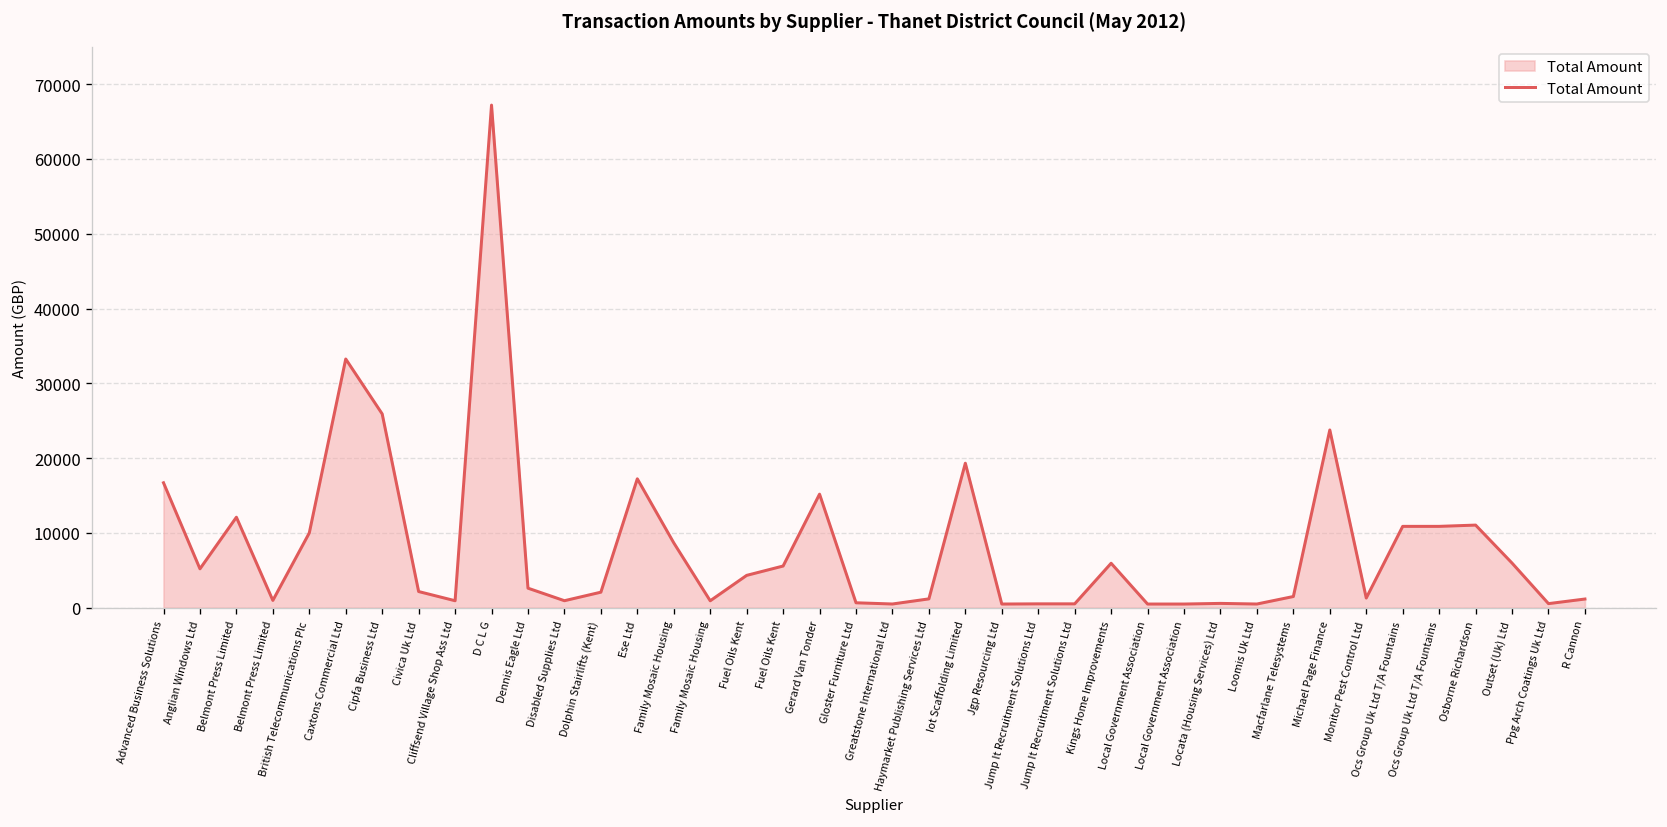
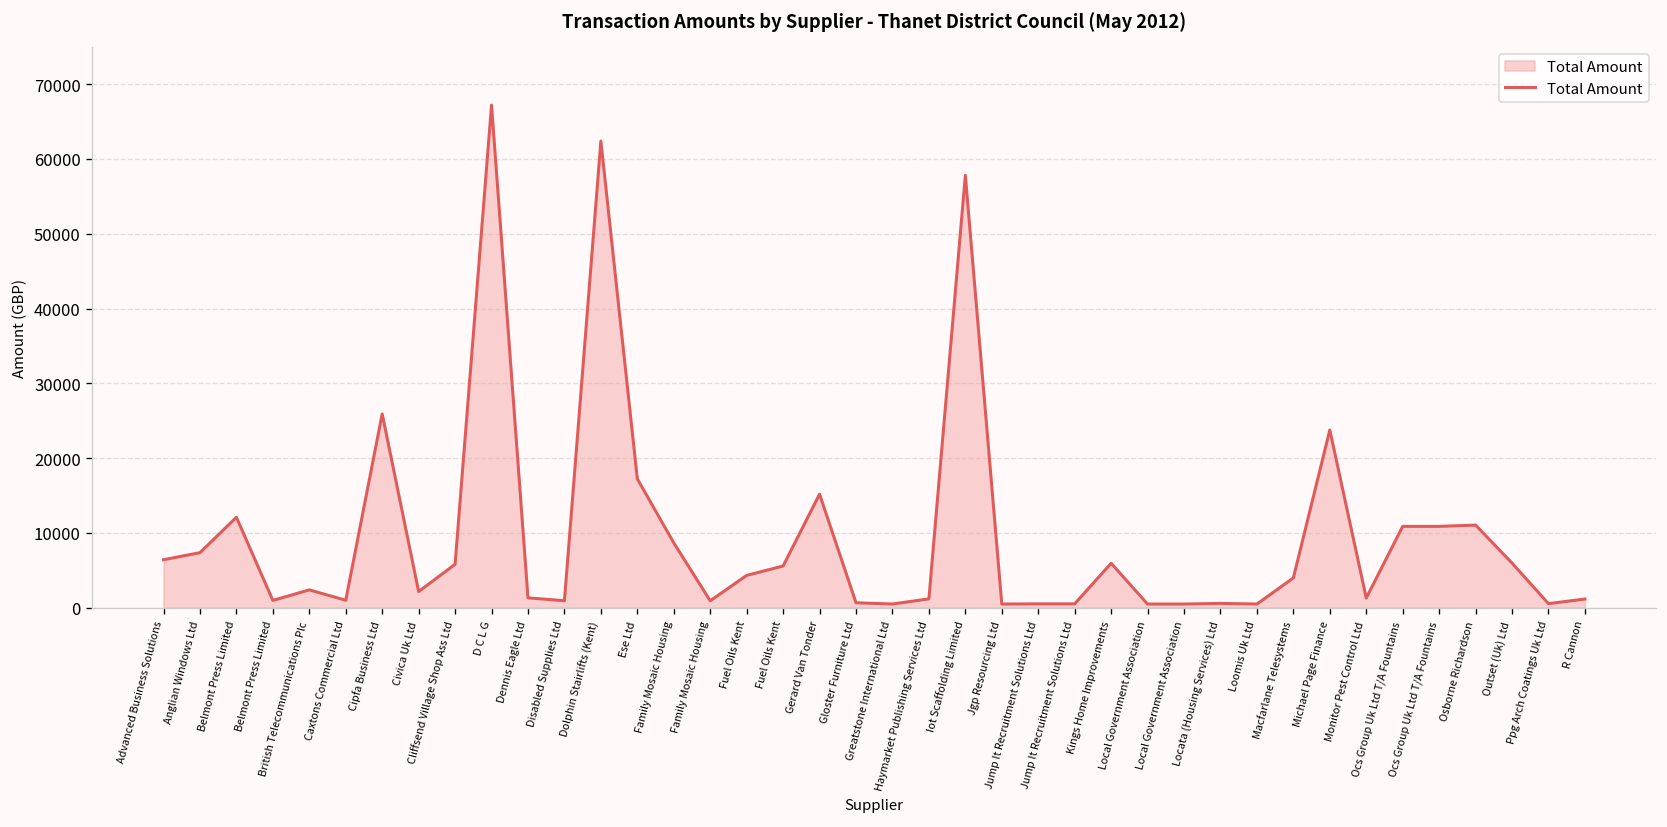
  {
-   "Advanced Business Solutions": 17000,
-   "Anglian Windows Ltd": 5000,
-   "British Telecommunications Plc": 10000,
-   "Caxtons Commercial Ltd": 33000,
+   "Advanced Business Solutions": 6000,
+   "Anglian Windows Ltd": 7000,
+   "British Telecommunications Plc": 2000,
+   "Caxtons Commercial Ltd": 1000,
    "Cipfa Business Ltd": 26000,
    "Civica Uk Ltd": 2000,
-   "Cliffsend Village Shop Ass Ltd": 1000,
+   "Cliffsend Village Shop Ass Ltd": 6000,
    "D C L G": 67000,
-   "Dennis Eagle Ltd": 3000,
+   "Dennis Eagle Ltd": 1000,
    "Disabled Supplies Ltd": 1000,
-   "Dolphin Stairlifts (Kent)": 2000,
+   "Dolphin Stairlifts (Kent)": 62000,
    "Ese Ltd": 17000,
    "Gerard Van Tonder": 15000,
    "Gloster Furniture Ltd": 1000,
    "Greatstone International Ltd": 1000,
    "Haymarket Publishing Services Ltd": 1000,
-   "Iot Scaffolding Limited": 19000,
+   "Iot Scaffolding Limited": 58000,
    "Jgp Resourcing Ltd": 0,
    "Kings Home Improvements": 6000,
    "Locata (Housing Services) Ltd": 1000,
    "Loomis Uk Ltd": 0,
-   "Macfarlane Telesystems": 2000,
+   "Macfarlane Telesystems": 4000,
    "Michael Page Finance": 24000,
    "Monitor Pest Control Ltd": 1000,
    "Osborne Richardson": 11000,
    "Outset (Uk) Ltd": 6000,
    "Ppg Arch Coatings Uk Ltd": 1000,
    "R Cannon": 1000
  }
